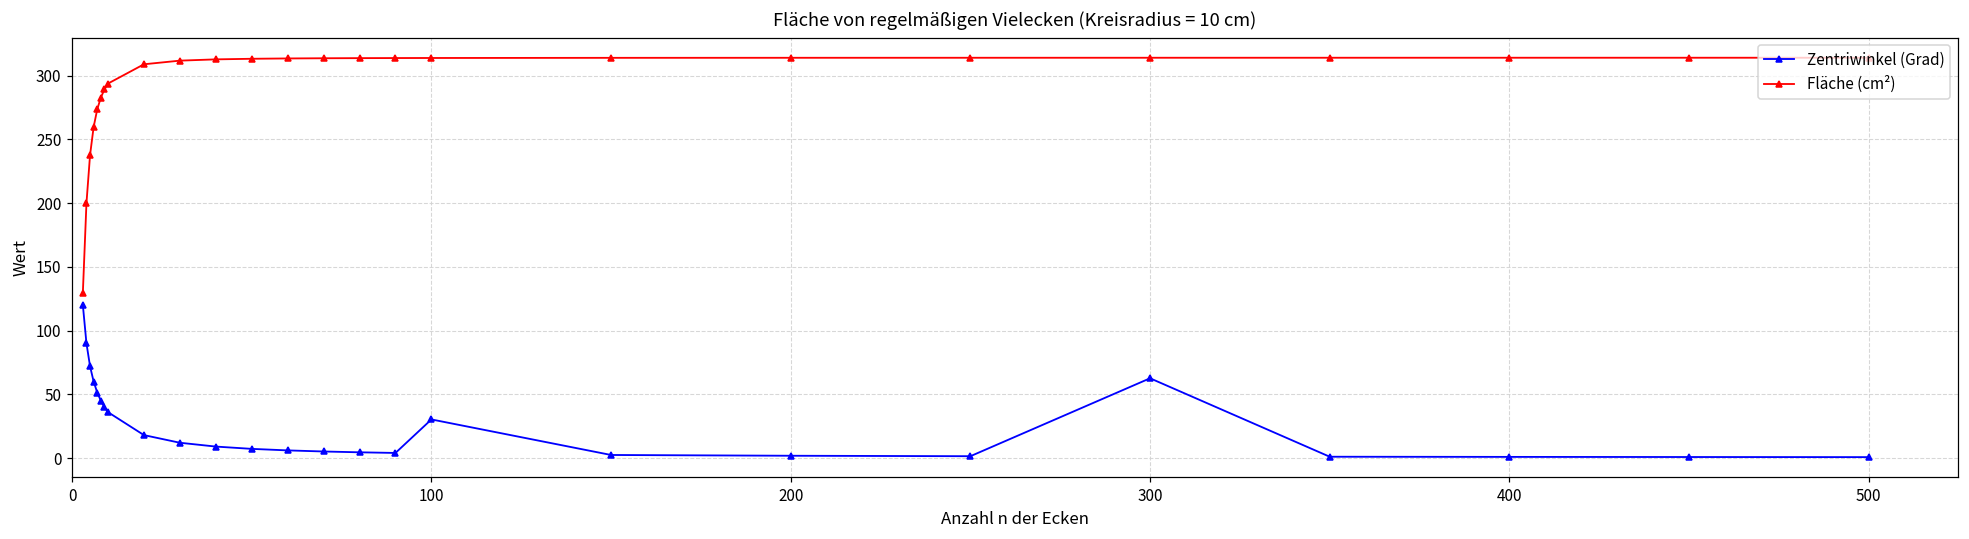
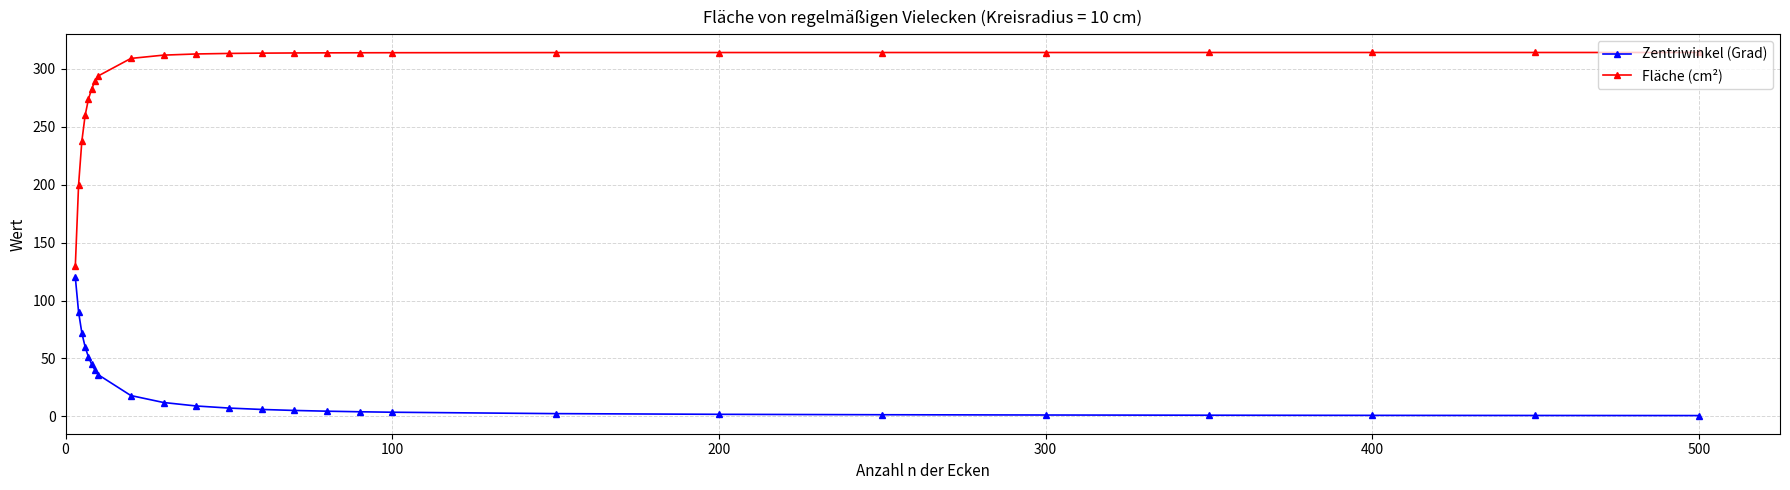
  {
    "Zentriwinkel (Grad)": {
-     "100": 30,
+     "100": 4,
      "200": 2,
-     "300": 63,
+     "300": 1,
      "400": 1,
      "500": 1
    },
    "Fläche (cm²)": {
      "100": 314,
      "200": 314,
      "300": 314,
      "400": 314
    }
  }
